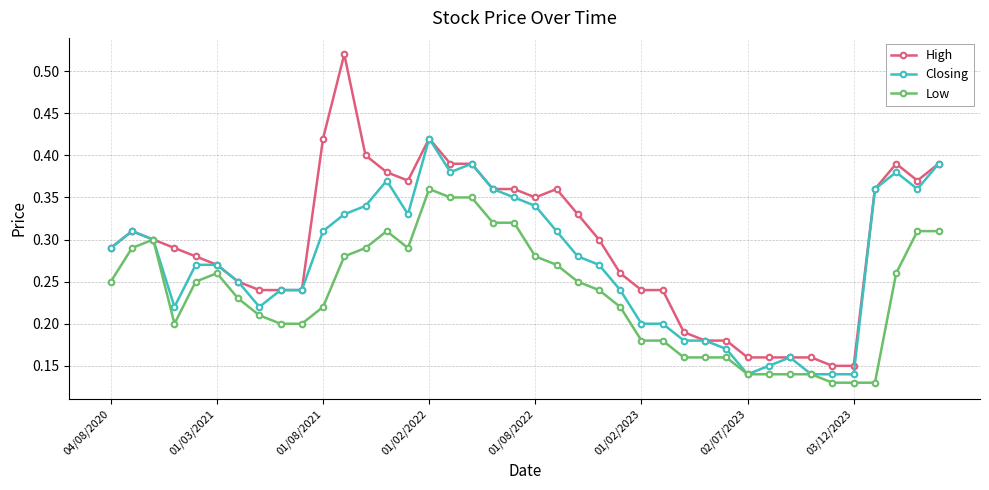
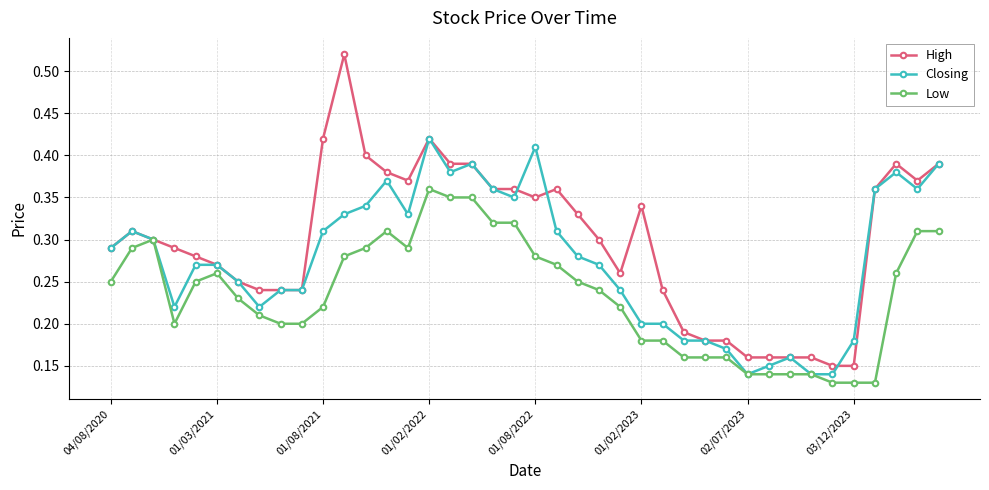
  {
    "High": {
      "01/08/2021": 0.42,
      "01/08/2022": 0.35,
-     "01/02/2023": 0.24,
+     "01/02/2023": 0.34,
      "02/07/2023": 0.16,
      "03/12/2023": 0.15
    },
    "Closing": {
      "01/08/2021": 0.31,
-     "01/08/2022": 0.34,
+     "01/08/2022": 0.41,
      "01/02/2023": 0.20,
-     "03/12/2023": 0.14
+     "03/12/2023": 0.18
    },
    "Low": {
      "04/08/2020": 0.25,
      "01/03/2021": 0.26,
      "01/08/2021": 0.22,
      "01/02/2022": 0.36,
      "01/08/2022": 0.28,
      "01/02/2023": 0.18,
      "03/12/2023": 0.13
    }
  }
